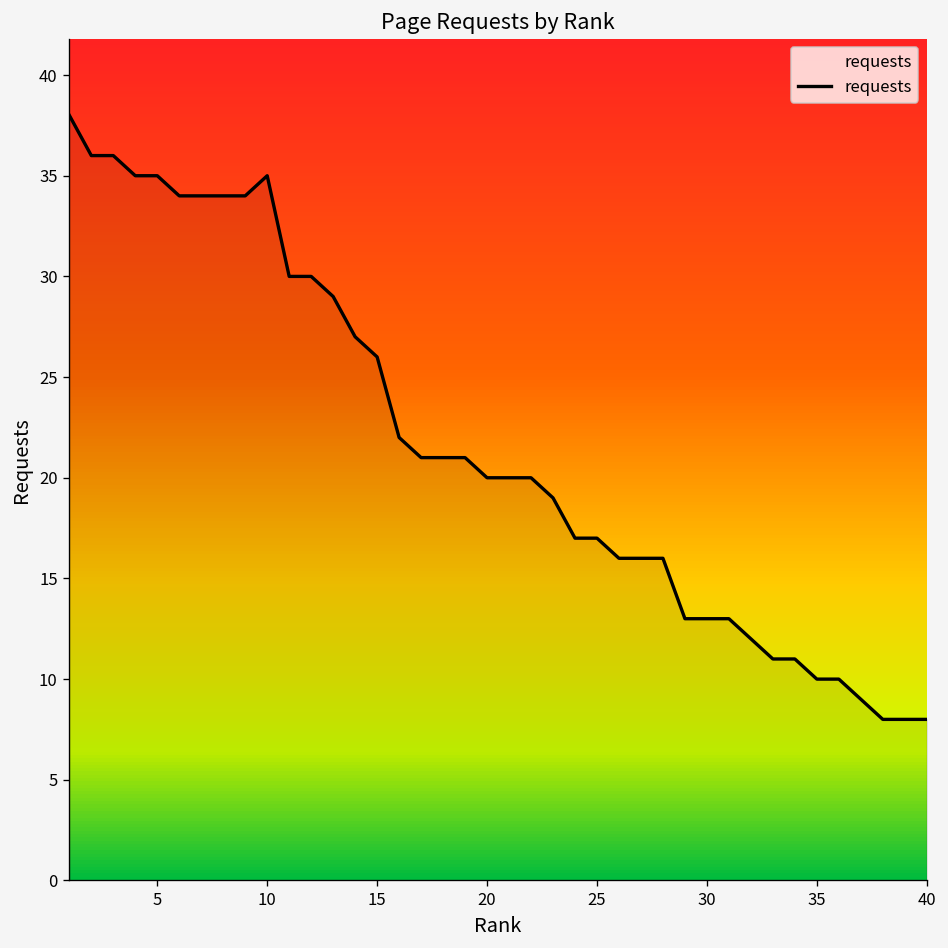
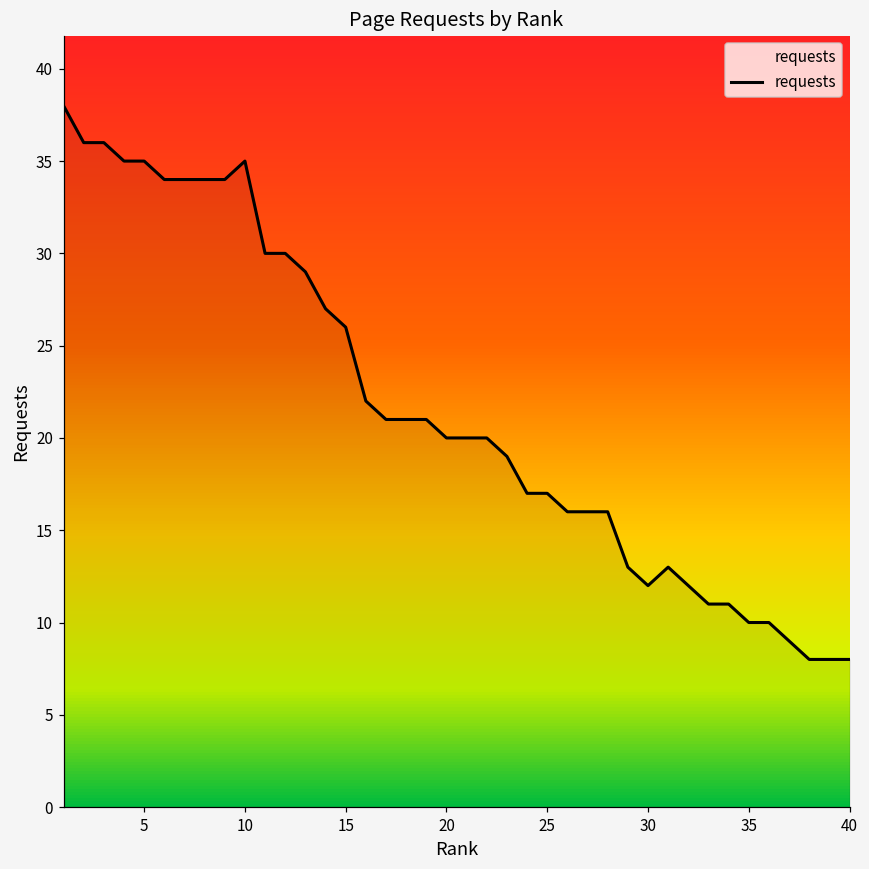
  {
    "5": 35,
    "10": 35,
    "15": 26,
    "20": 20,
    "25": 17,
-   "30": 13,
+   "30": 12,
    "35": 10,
    "40": 8
  }
